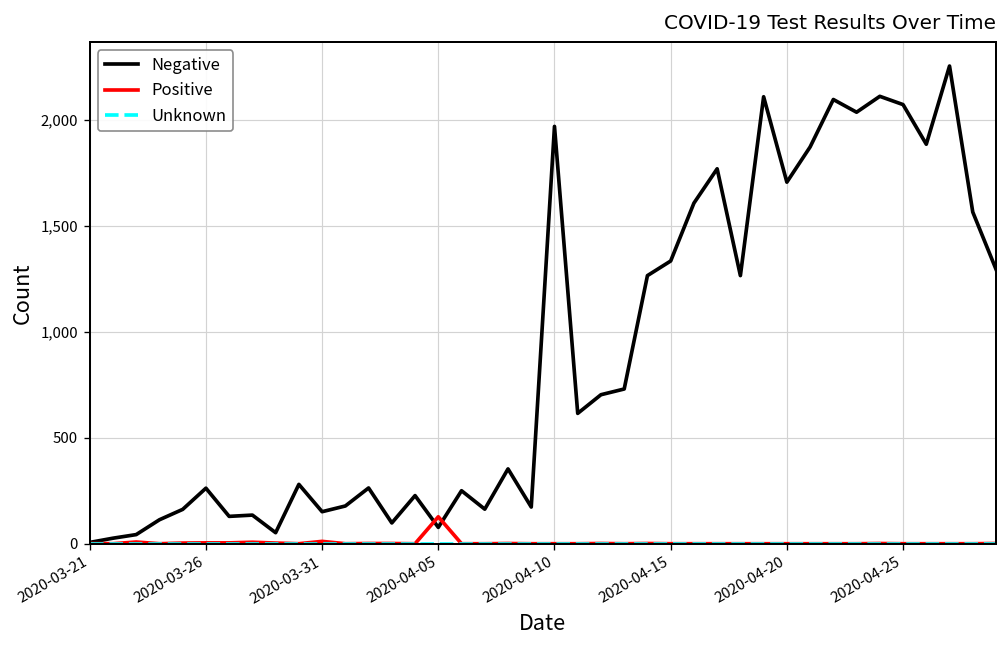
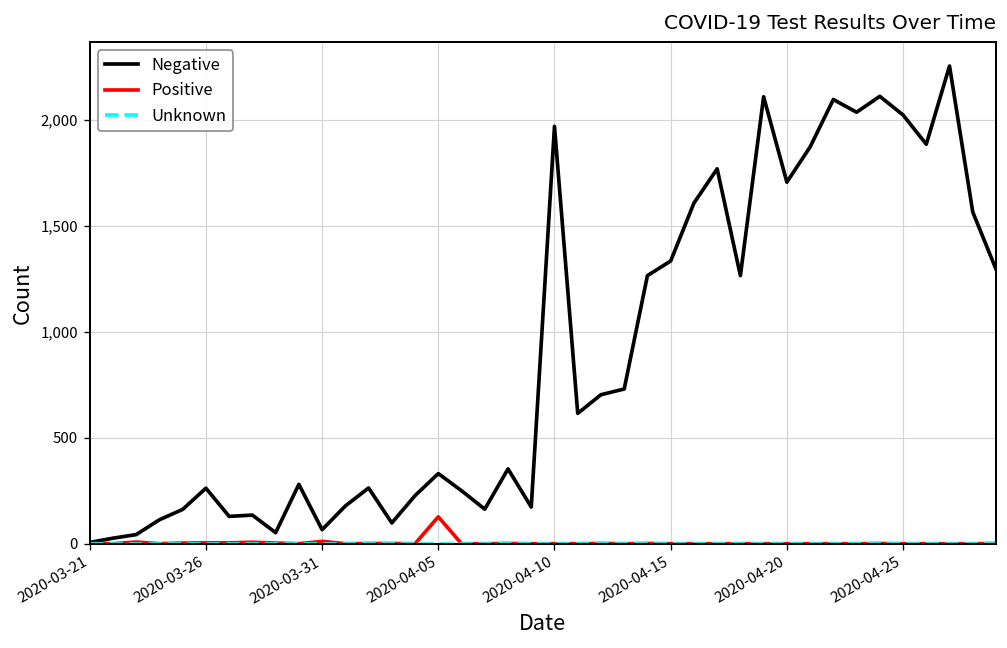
  {
    "Negative": {
      "2020-03-26": "260",
-     "2020-03-31": "150",
-     "2020-04-05": "80",
+     "2020-03-31": "70",
+     "2020-04-05": "330",
      "2020-04-10": "1,970",
      "2020-04-15": "1,330",
      "2020-04-20": "1,710",
-     "2020-04-25": "2,070"
+     "2020-04-25": "2,020"
    },
    "Positive": {
      "2020-04-05": "130"
    },
    "Unknown": {
      "2020-04-05": "0"
    }
  }
